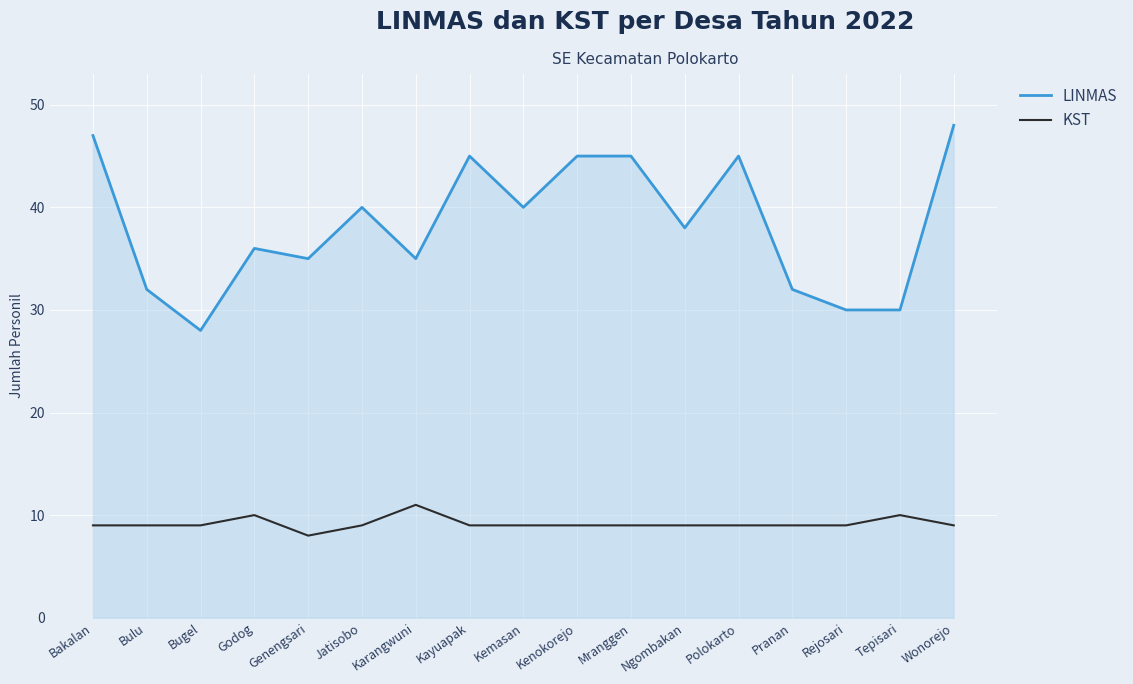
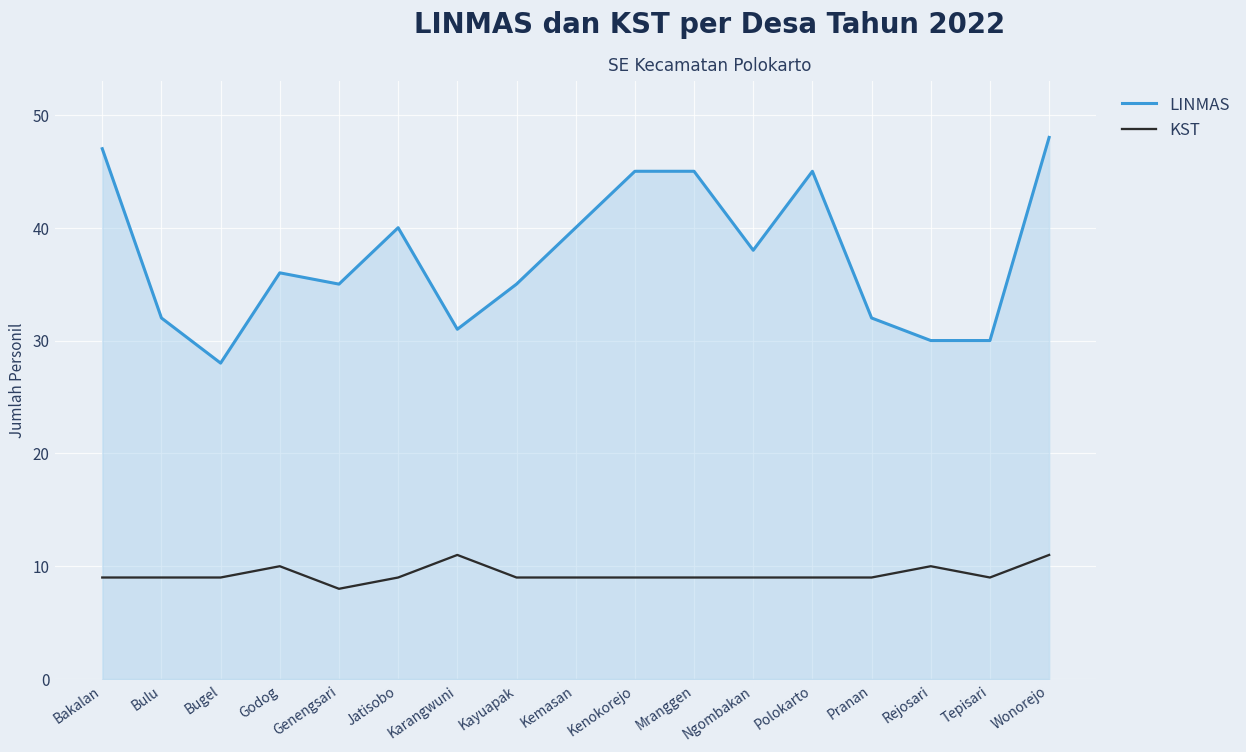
  {
    "LINMAS": {
      "Bakalan": 47,
      "Bulu": 32,
      "Bugel": 28,
      "Godog": 36,
      "Genengsari": 35,
      "Jatisobo": 40,
-     "Karangwuni": 35,
-     "Kayuapak": 45,
+     "Karangwuni": 31,
+     "Kayuapak": 35,
      "Kemasan": 40,
      "Kenokorejo": 45,
      "Mranggen": 45,
      "Ngombakan": 38,
      "Polokarto": 45,
      "Pranan": 32,
      "Rejosari": 30,
      "Tepisari": 30,
      "Wonorejo": 48
    },
    "KST": {
      "Bakalan": 9,
      "Bulu": 9,
      "Bugel": 9,
      "Godog": 10,
      "Genengsari": 8,
      "Jatisobo": 9,
      "Karangwuni": 11,
      "Kayuapak": 9,
      "Kemasan": 9,
      "Kenokorejo": 9,
      "Mranggen": 9,
      "Ngombakan": 9,
      "Polokarto": 9,
      "Pranan": 9,
-     "Rejosari": 9,
-     "Tepisari": 10,
-     "Wonorejo": 9
+     "Rejosari": 10,
+     "Tepisari": 9,
+     "Wonorejo": 11
    }
  }
